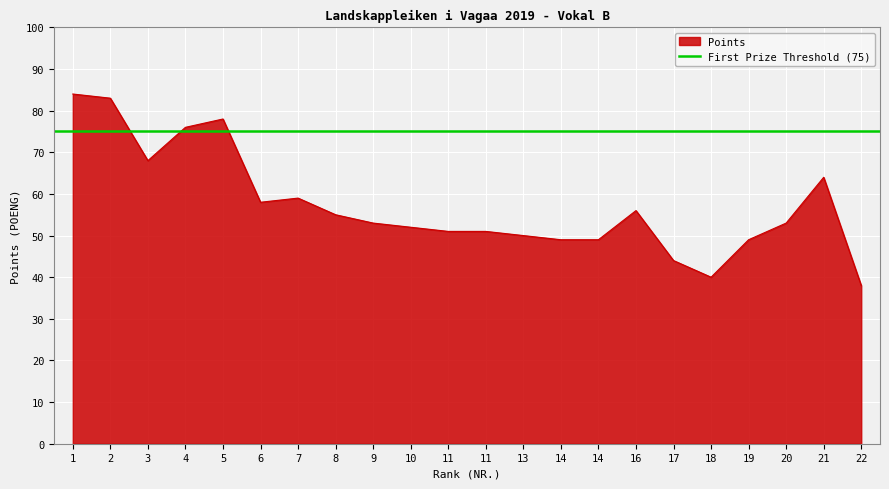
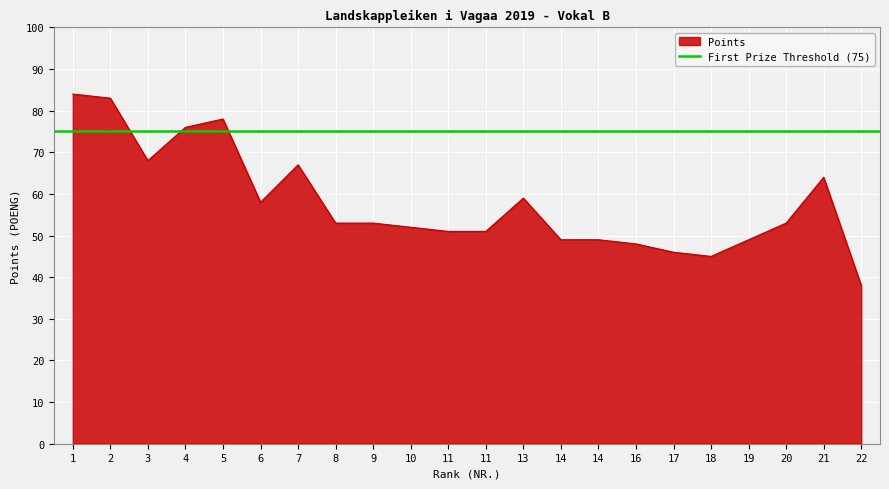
  {
    "1": 84,
    "2": 83,
    "3": 68,
    "4": 76,
    "5": 78,
    "6": 58,
-   "7": 59,
-   "8": 55,
+   "7": 67,
+   "8": 53,
    "9": 53,
    "10": 52,
-   "13": 50,
-   "16": 56,
-   "17": 44,
-   "18": 40,
+   "13": 59,
+   "16": 48,
+   "17": 46,
+   "18": 45,
    "19": 49,
    "20": 53,
    "21": 64,
    "22": 38
  }
